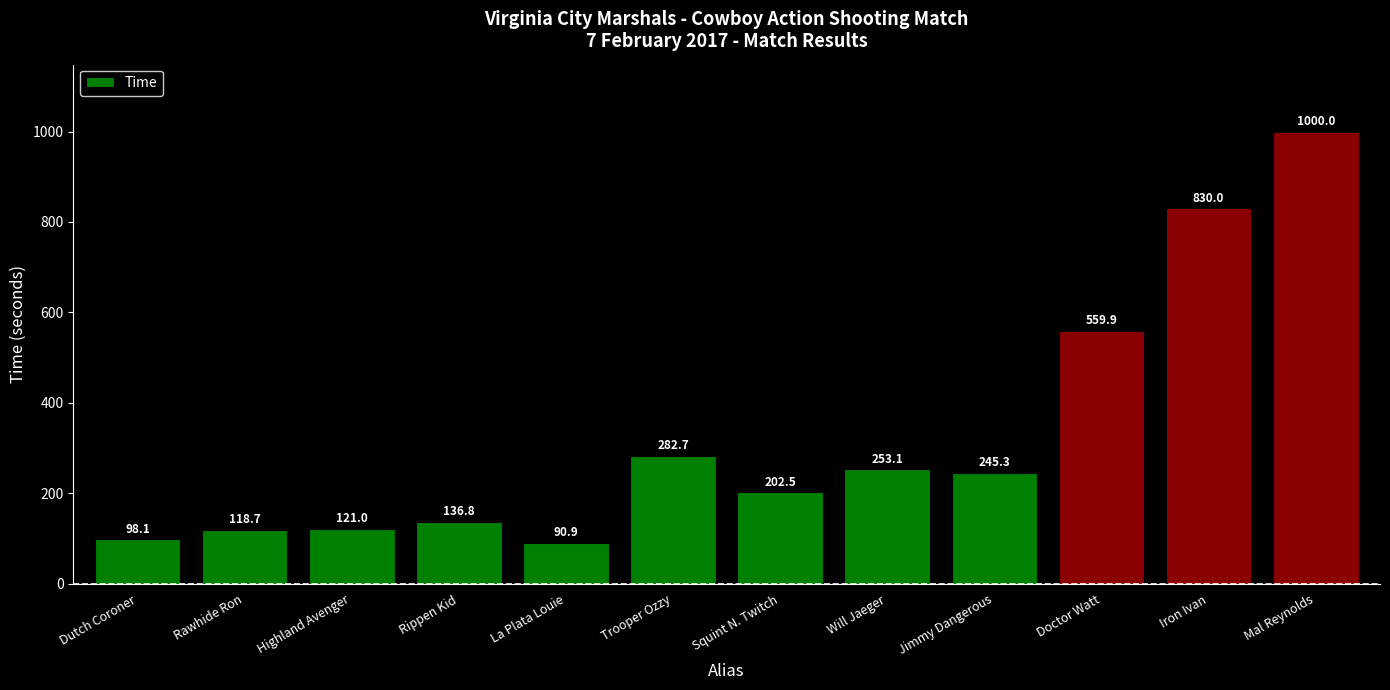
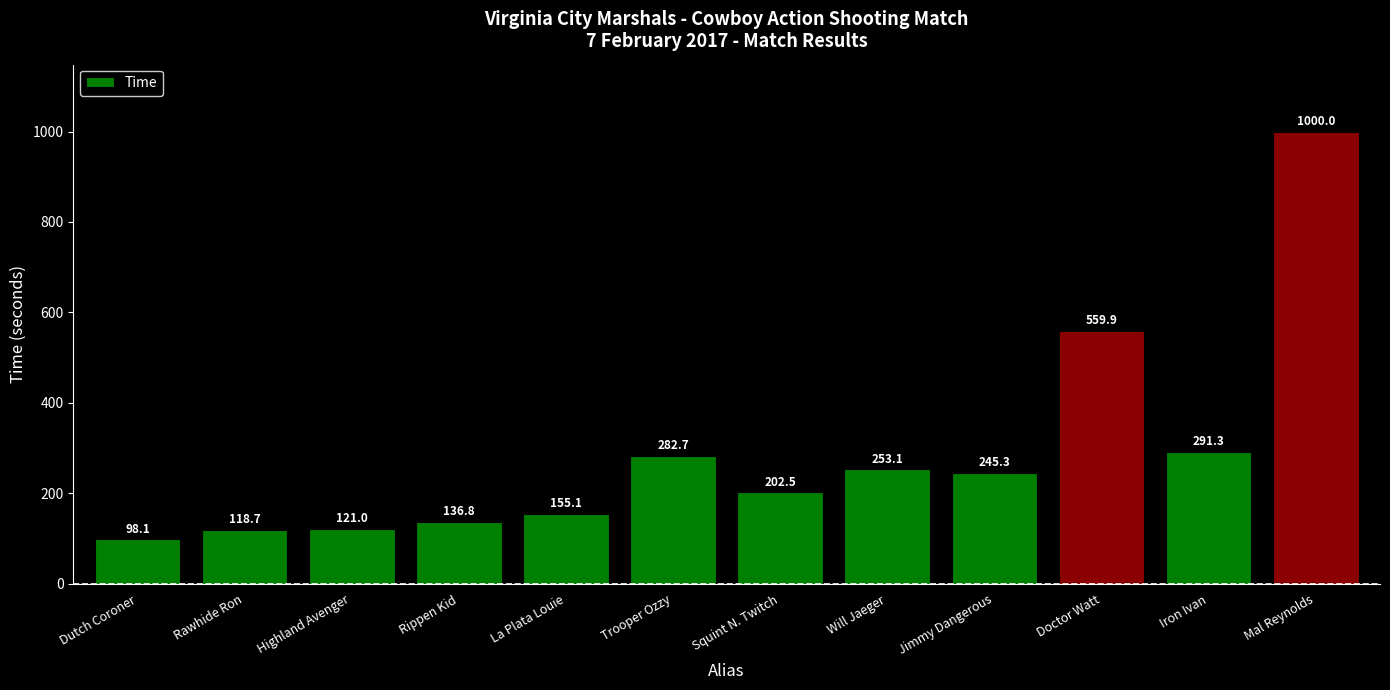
  {
    "Dutch Coroner": 98.1,
    "Rawhide Ron": 118.7,
    "Highland Avenger": 121.0,
    "Rippen Kid": 136.8,
-   "La Plata Louie": 90.9,
+   "La Plata Louie": 155.1,
    "Trooper Ozzy": 282.7,
    "Squint N. Twitch": 202.5,
    "Will Jaeger": 253.1,
    "Jimmy Dangerous": 245.3,
    "Doctor Watt": 559.9,
-   "Iron Ivan": 830.0,
+   "Iron Ivan": 291.3,
    "Mal Reynolds": 1000.0
  }
